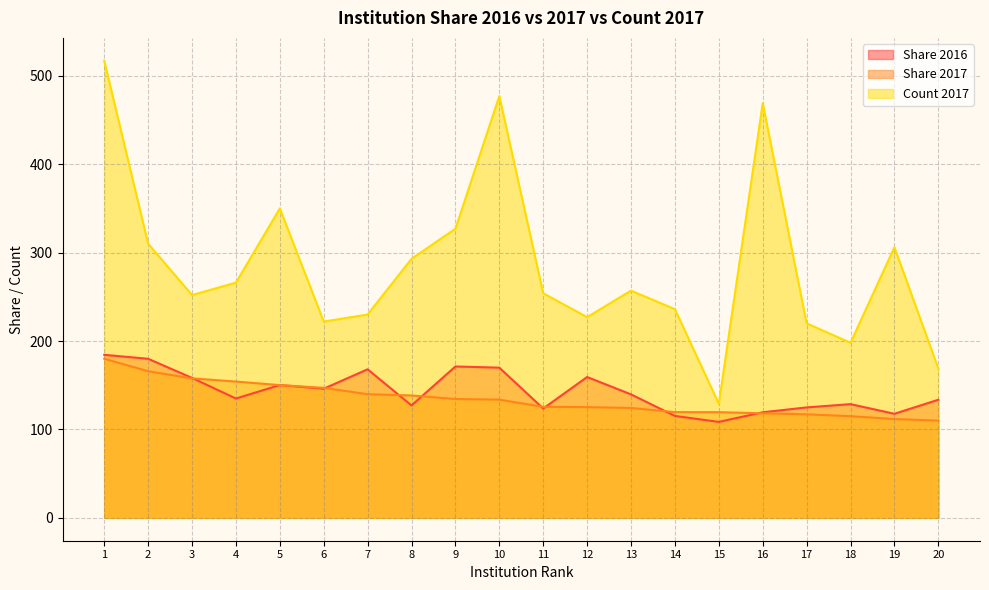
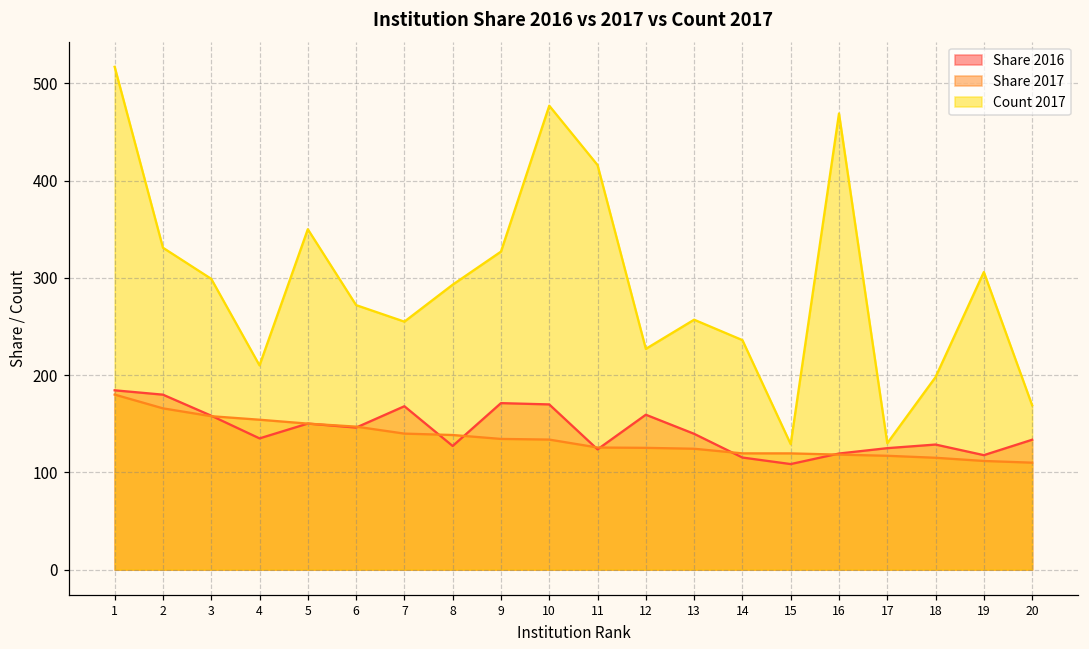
  {
    "Count 2017": {
      "1": 520,
-     "2": 310,
-     "3": 250,
-     "4": 270,
+     "2": 330,
+     "3": 300,
+     "4": 210,
      "5": 350,
-     "6": 220,
-     "7": 230,
+     "6": 270,
+     "7": 260,
      "8": 290,
      "9": 330,
      "10": 480,
-     "11": 250,
+     "11": 420,
      "12": 230,
      "13": 260,
      "14": 240,
      "15": 130,
      "16": 470,
-     "17": 220,
+     "17": 130,
      "18": 200,
      "19": 310,
      "20": 170
    }
  }
